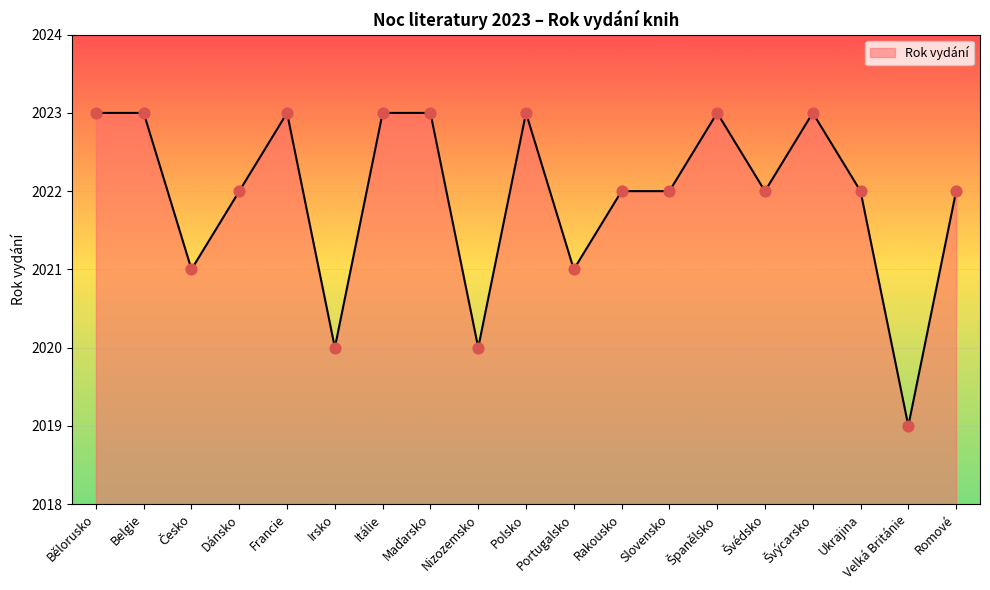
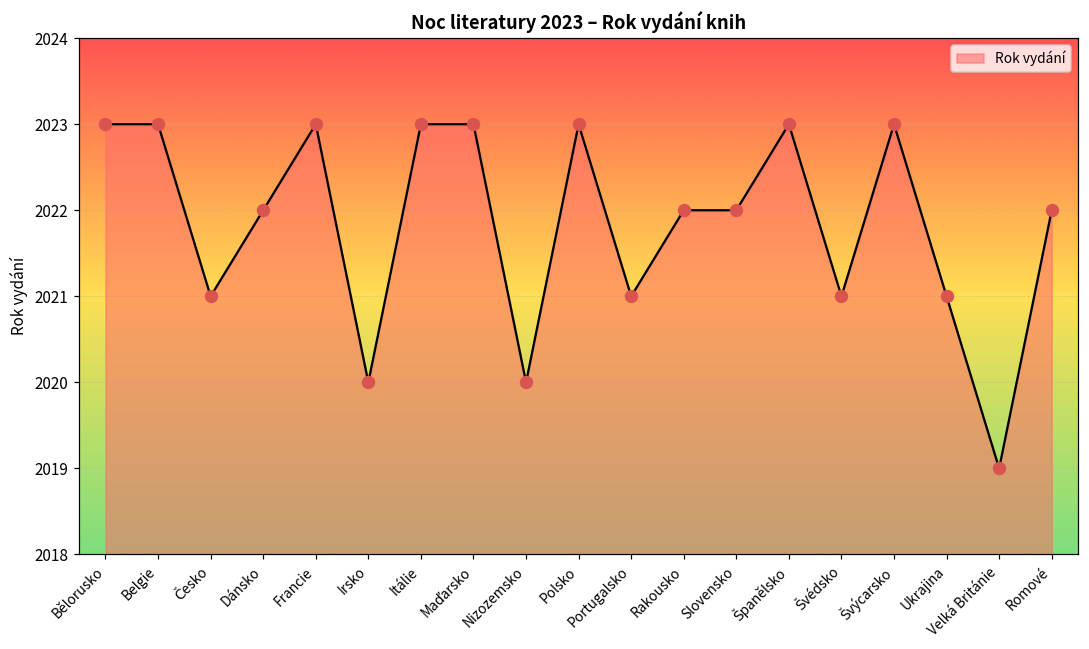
  {
    "Bělorusko": 2023,
    "Belgie": 2023,
    "Česko": 2021,
    "Dánsko": 2022,
    "Francie": 2023,
    "Irsko": 2020,
    "Itálie": 2023,
    "Maďarsko": 2023,
    "Nizozemsko": 2020,
    "Polsko": 2023,
    "Portugalsko": 2021,
    "Rakousko": 2022,
    "Slovensko": 2022,
    "Španělsko": 2023,
-   "Švédsko": 2022,
+   "Švédsko": 2021,
    "Švýcarsko": 2023,
-   "Ukrajina": 2022,
+   "Ukrajina": 2021,
    "Velká Británie": 2019,
    "Romové": 2022
  }
